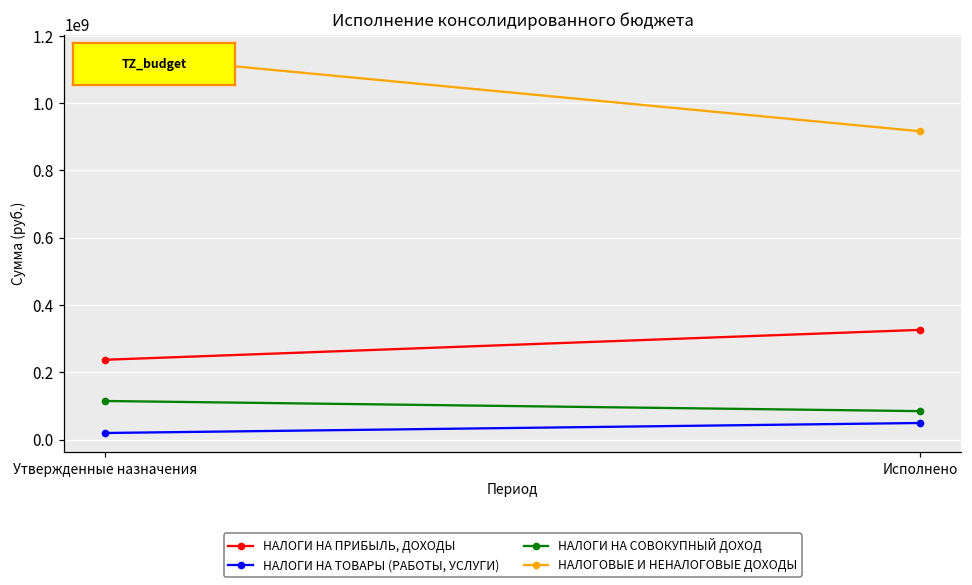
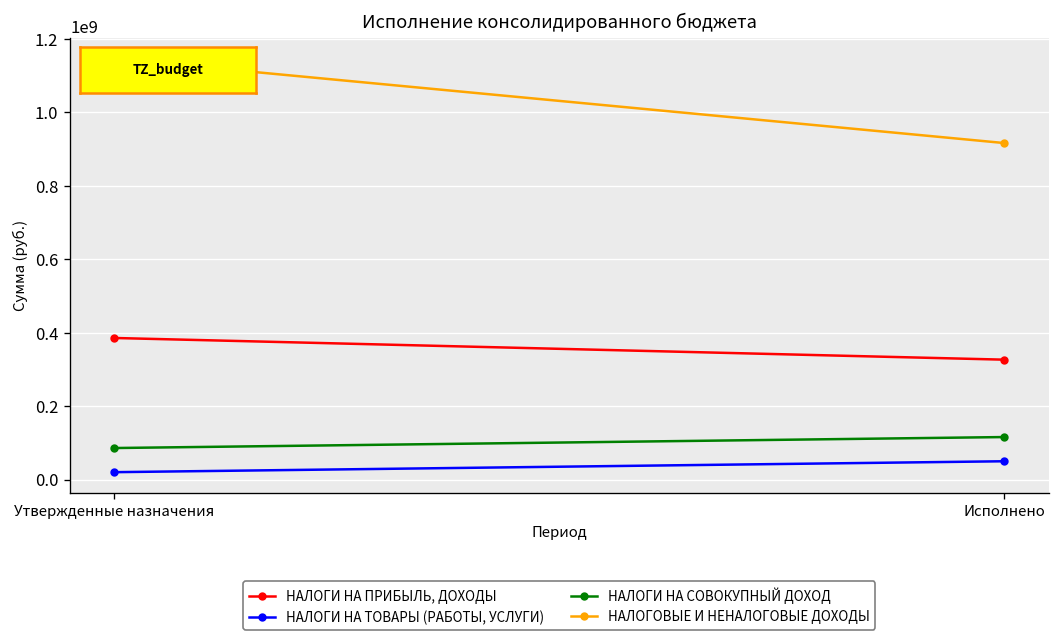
  {
    "НАЛОГИ НА ПРИБЫЛЬ, ДОХОДЫ": {
-     "Утвержденные назначения": 240000000,
+     "Утвержденные назначения": 390000000,
      "Исполнено": 330000000
    },
    "НАЛОГИ НА ТОВАРЫ (РАБОТЫ, УСЛУГИ)": {
      "Утвержденные назначения": 20000000,
      "Исполнено": 50000000
    },
    "НАЛОГИ НА СОВОКУПНЫЙ ДОХОД": {
-     "Утвержденные назначения": 120000000,
-     "Исполнено": 80000000
+     "Утвержденные назначения": 90000000,
+     "Исполнено": 120000000
    },
    "НАЛОГОВЫЕ И НЕНАЛОГОВЫЕ ДОХОДЫ": {
      "Утвержденные назначения": 1150000000,
      "Исполнено": 920000000
    }
  }
